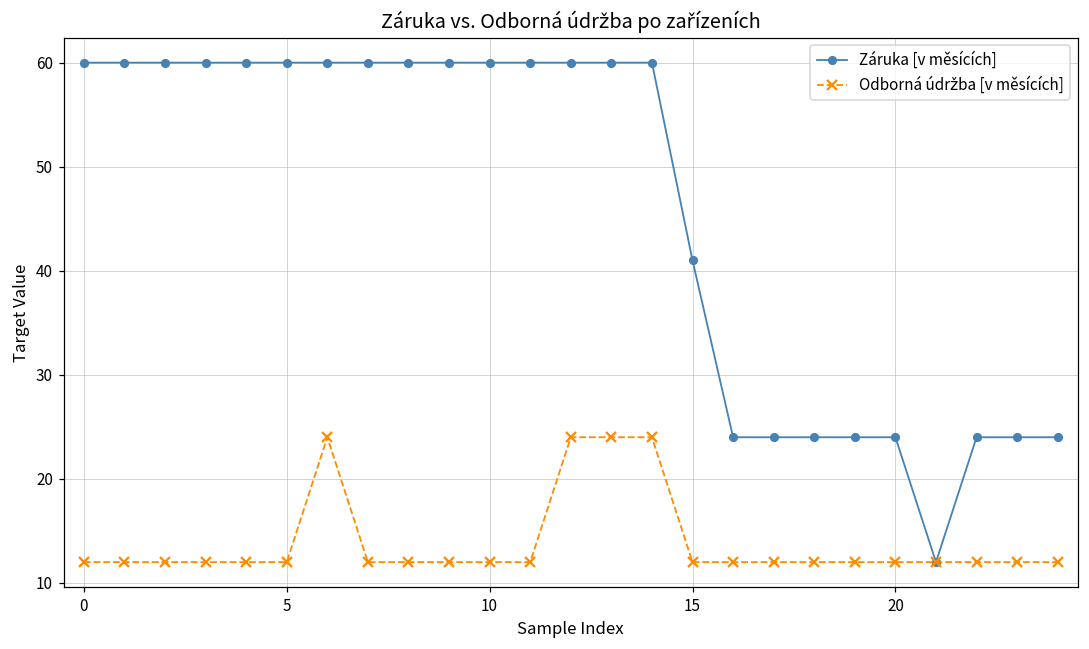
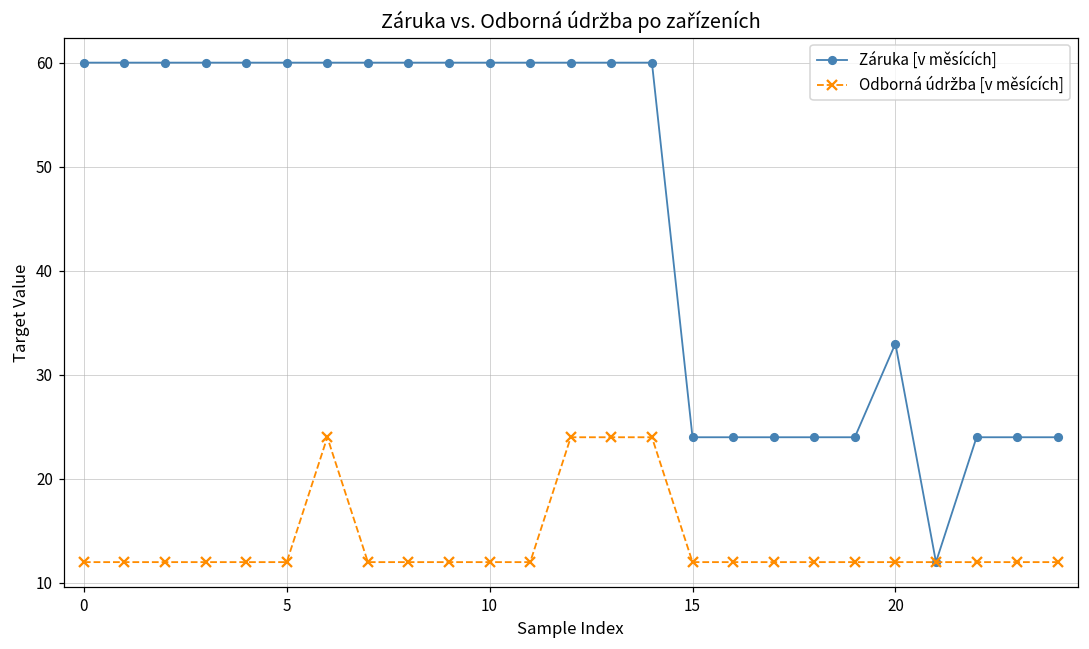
  {
    "Záruka [v měsících]": {
      "0": 60,
      "5": 60,
      "10": 60,
-     "15": 41,
-     "20": 24
+     "15": 24,
+     "20": 33
    },
    "Odborná údržba [v měsících]": {
      "0": 12,
      "5": 12,
      "10": 12,
      "15": 12,
      "20": 12
    }
  }
